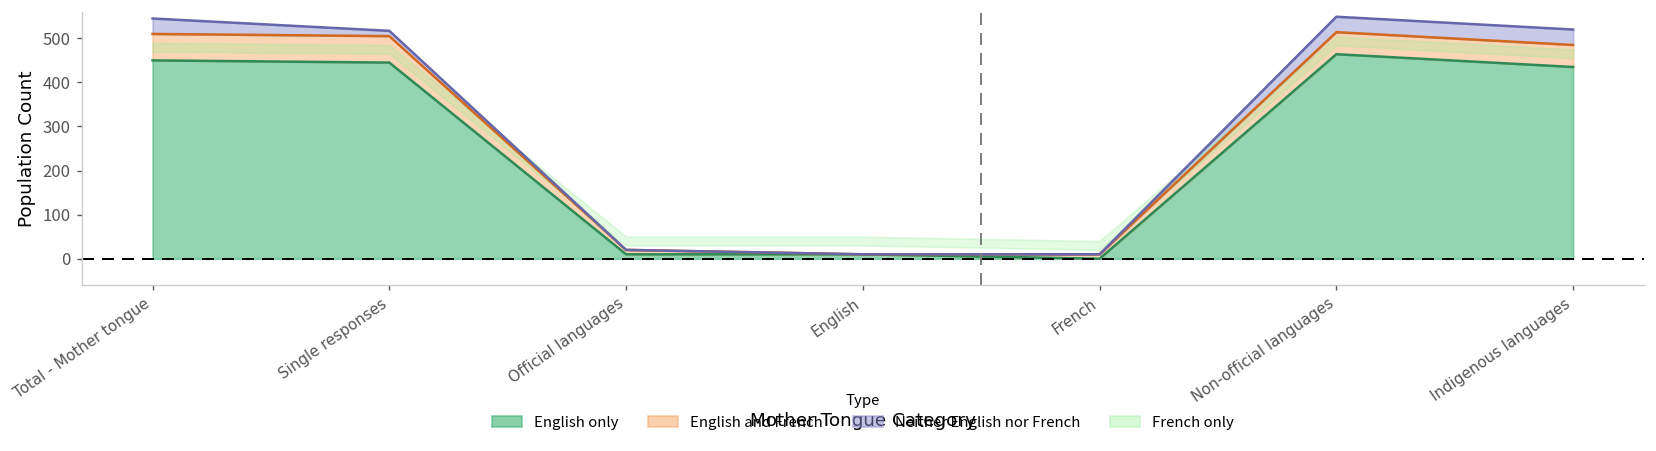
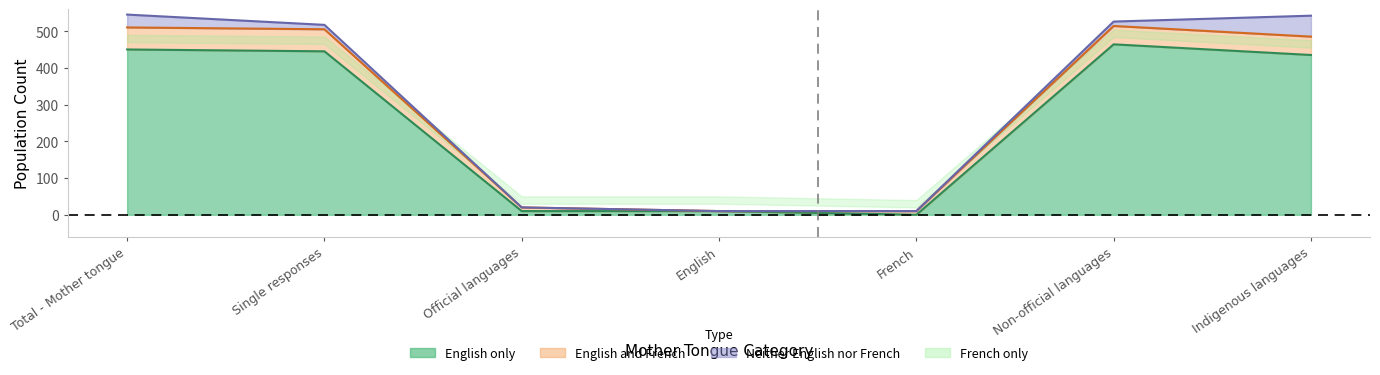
  {
    "English only": {
      "Total - Mother tongue": 450,
      "Single responses": 450,
      "Official languages": 10,
      "French": 0,
      "Non-official languages": 460,
      "Indigenous languages": 440
    },
    "English and French": {
      "Total - Mother tongue": 60,
      "Single responses": 60,
      "Non-official languages": 50,
      "Indigenous languages": 50
    },
    "Neither English nor French": {
      "Total - Mother tongue": 40,
      "Single responses": 10,
-     "Non-official languages": 40,
-     "Indigenous languages": 40
+     "Non-official languages": 10,
+     "Indigenous languages": 60
    }
  }
